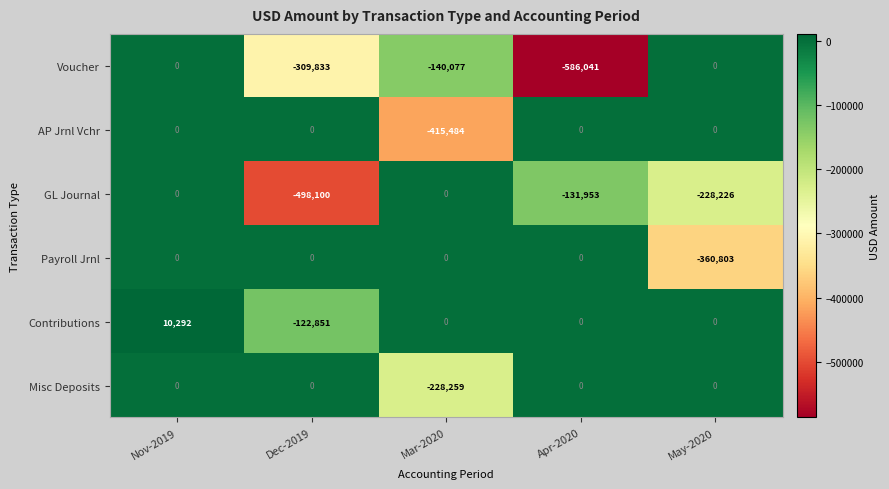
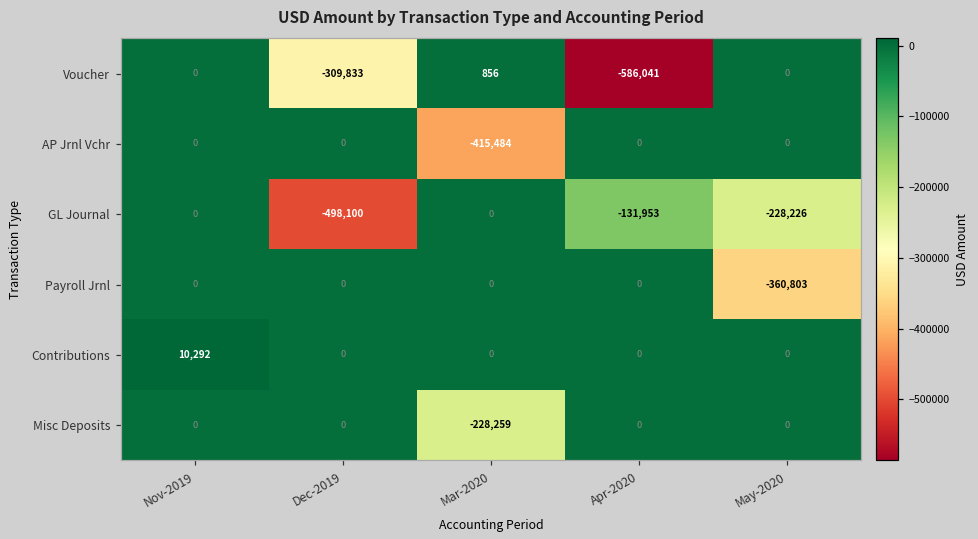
  {
    "Voucher": {
      "Nov-2019": "0",
      "Dec-2019": "-309,833",
-     "Mar-2020": "-140,077",
+     "Mar-2020": "856",
      "Apr-2020": "-586,041",
      "May-2020": "0"
    },
    "AP Jrnl Vchr": {
      "Nov-2019": "0",
      "Dec-2019": "0",
      "Mar-2020": "-415,484",
      "Apr-2020": "0",
      "May-2020": "0"
    },
    "GL Journal": {
      "Nov-2019": "0",
      "Dec-2019": "-498,100",
      "Mar-2020": "0",
      "Apr-2020": "-131,953",
      "May-2020": "-228,226"
    },
    "Payroll Jrnl": {
      "Nov-2019": "0",
      "Dec-2019": "0",
      "Mar-2020": "0",
      "Apr-2020": "0",
      "May-2020": "-360,803"
    },
    "Contributions": {
      "Nov-2019": "10,292",
-     "Dec-2019": "-122,851",
+     "Dec-2019": "0",
      "Mar-2020": "0",
      "Apr-2020": "0",
      "May-2020": "0"
    },
    "Misc Deposits": {
      "Nov-2019": "0",
      "Dec-2019": "0",
      "Mar-2020": "-228,259",
      "Apr-2020": "0",
      "May-2020": "0"
    }
  }
